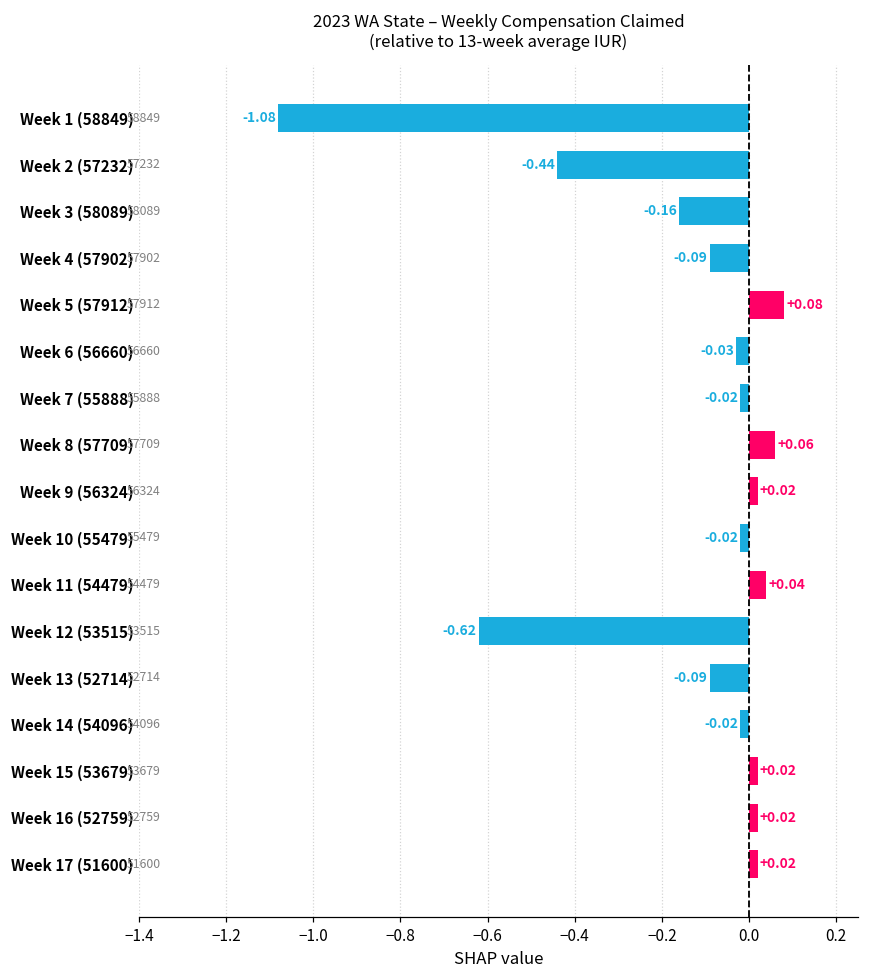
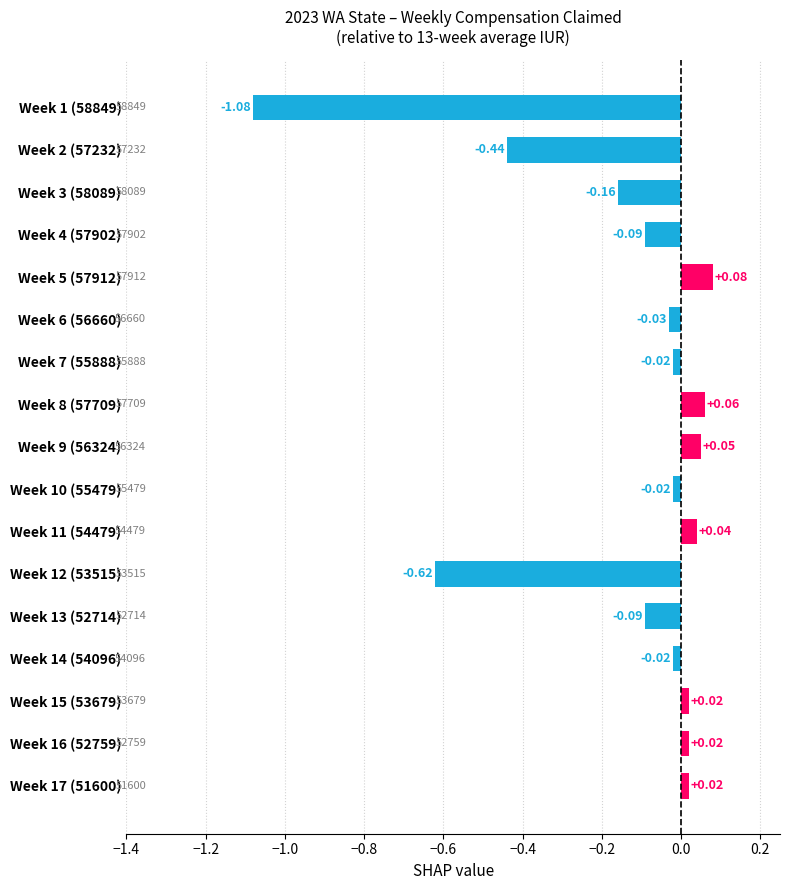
  {
    "Week 1 (58849)": "-1.08",
    "Week 2 (57232)": "-0.44",
    "Week 3 (58089)": "-0.16",
    "Week 4 (57902)": "-0.09",
    "Week 5 (57912)": "+0.08",
    "Week 6 (56660)": "-0.03",
    "Week 7 (55888)": "-0.02",
    "Week 8 (57709)": "+0.06",
-   "Week 9 (56324)": "+0.02",
+   "Week 9 (56324)": "+0.05",
    "Week 10 (55479)": "-0.02",
    "Week 11 (54479)": "+0.04",
    "Week 12 (53515)": "-0.62",
    "Week 13 (52714)": "-0.09",
    "Week 14 (54096)": "-0.02",
    "Week 15 (53679)": "+0.02",
    "Week 16 (52759)": "+0.02",
    "Week 17 (51600)": "+0.02"
  }
